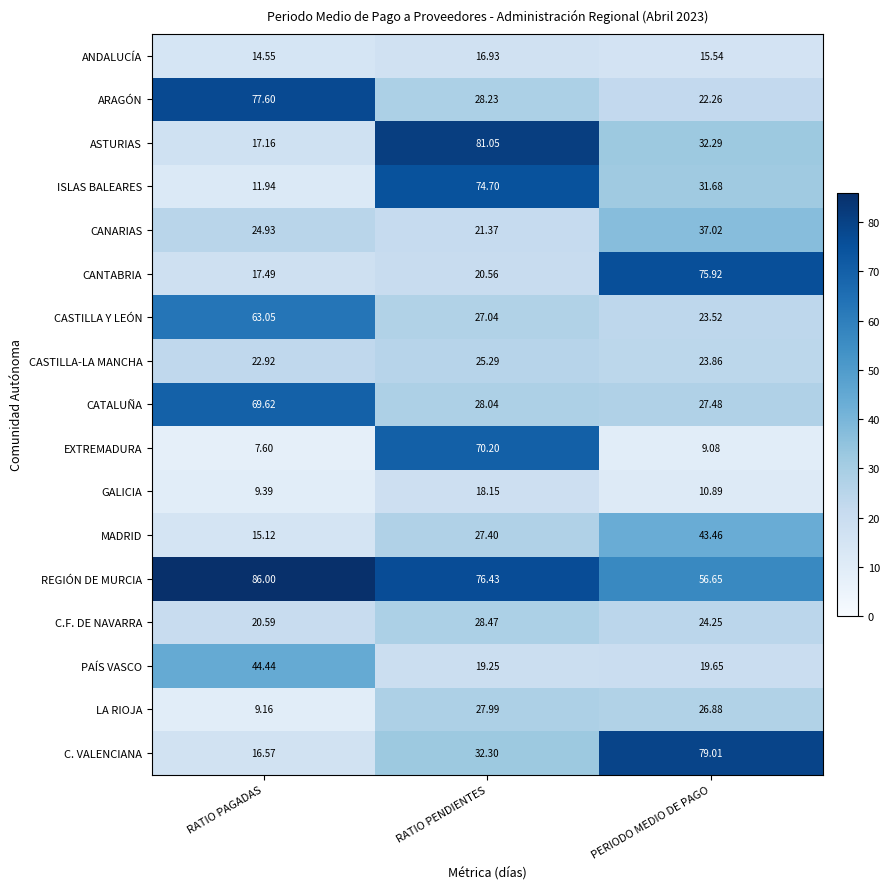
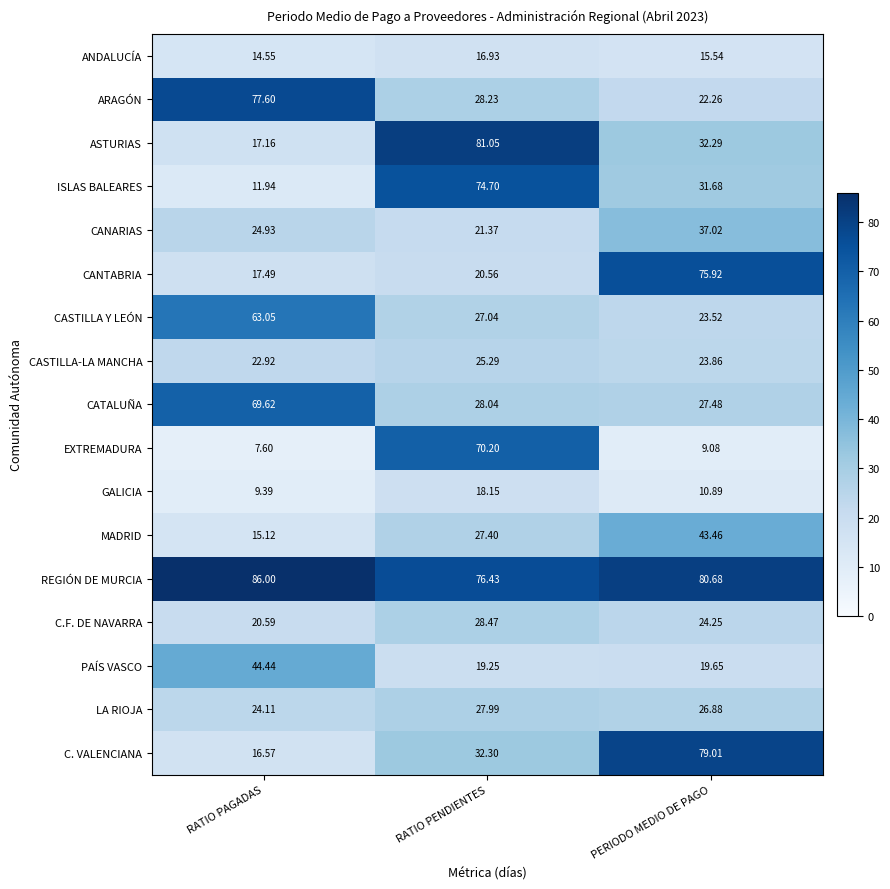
  {
    "ANDALUCÍA": {
      "RATIO PAGADAS": 14.55,
      "RATIO PENDIENTES": 16.93,
      "PERIODO MEDIO DE PAGO": 15.54
    },
    "ARAGÓN": {
      "RATIO PAGADAS": 77.60,
      "RATIO PENDIENTES": 28.23,
      "PERIODO MEDIO DE PAGO": 22.26
    },
    "ASTURIAS": {
      "RATIO PAGADAS": 17.16,
      "RATIO PENDIENTES": 81.05,
      "PERIODO MEDIO DE PAGO": 32.29
    },
    "ISLAS BALEARES": {
      "RATIO PAGADAS": 11.94,
      "RATIO PENDIENTES": 74.70,
      "PERIODO MEDIO DE PAGO": 31.68
    },
    "CANARIAS": {
      "RATIO PAGADAS": 24.93,
      "RATIO PENDIENTES": 21.37,
      "PERIODO MEDIO DE PAGO": 37.02
    },
    "CANTABRIA": {
      "RATIO PAGADAS": 17.49,
      "RATIO PENDIENTES": 20.56,
      "PERIODO MEDIO DE PAGO": 75.92
    },
    "CASTILLA Y LEÓN": {
      "RATIO PAGADAS": 63.05,
      "RATIO PENDIENTES": 27.04,
      "PERIODO MEDIO DE PAGO": 23.52
    },
    "CASTILLA-LA MANCHA": {
      "RATIO PAGADAS": 22.92,
      "RATIO PENDIENTES": 25.29,
      "PERIODO MEDIO DE PAGO": 23.86
    },
    "CATALUÑA": {
      "RATIO PAGADAS": 69.62,
      "RATIO PENDIENTES": 28.04,
      "PERIODO MEDIO DE PAGO": 27.48
    },
    "EXTREMADURA": {
      "RATIO PAGADAS": 7.60,
      "RATIO PENDIENTES": 70.20,
      "PERIODO MEDIO DE PAGO": 9.08
    },
    "GALICIA": {
      "RATIO PAGADAS": 9.39,
      "RATIO PENDIENTES": 18.15,
      "PERIODO MEDIO DE PAGO": 10.89
    },
    "MADRID": {
      "RATIO PAGADAS": 15.12,
      "RATIO PENDIENTES": 27.40,
      "PERIODO MEDIO DE PAGO": 43.46
    },
    "REGIÓN DE MURCIA": {
      "RATIO PAGADAS": 86.00,
      "RATIO PENDIENTES": 76.43,
-     "PERIODO MEDIO DE PAGO": 56.65
+     "PERIODO MEDIO DE PAGO": 80.68
    },
    "C.F. DE NAVARRA": {
      "RATIO PAGADAS": 20.59,
      "RATIO PENDIENTES": 28.47,
      "PERIODO MEDIO DE PAGO": 24.25
    },
    "PAÍS VASCO": {
      "RATIO PAGADAS": 44.44,
      "RATIO PENDIENTES": 19.25,
      "PERIODO MEDIO DE PAGO": 19.65
    },
    "LA RIOJA": {
-     "RATIO PAGADAS": 9.16,
+     "RATIO PAGADAS": 24.11,
      "RATIO PENDIENTES": 27.99,
      "PERIODO MEDIO DE PAGO": 26.88
    },
    "C. VALENCIANA": {
      "RATIO PAGADAS": 16.57,
      "RATIO PENDIENTES": 32.30,
      "PERIODO MEDIO DE PAGO": 79.01
    }
  }
